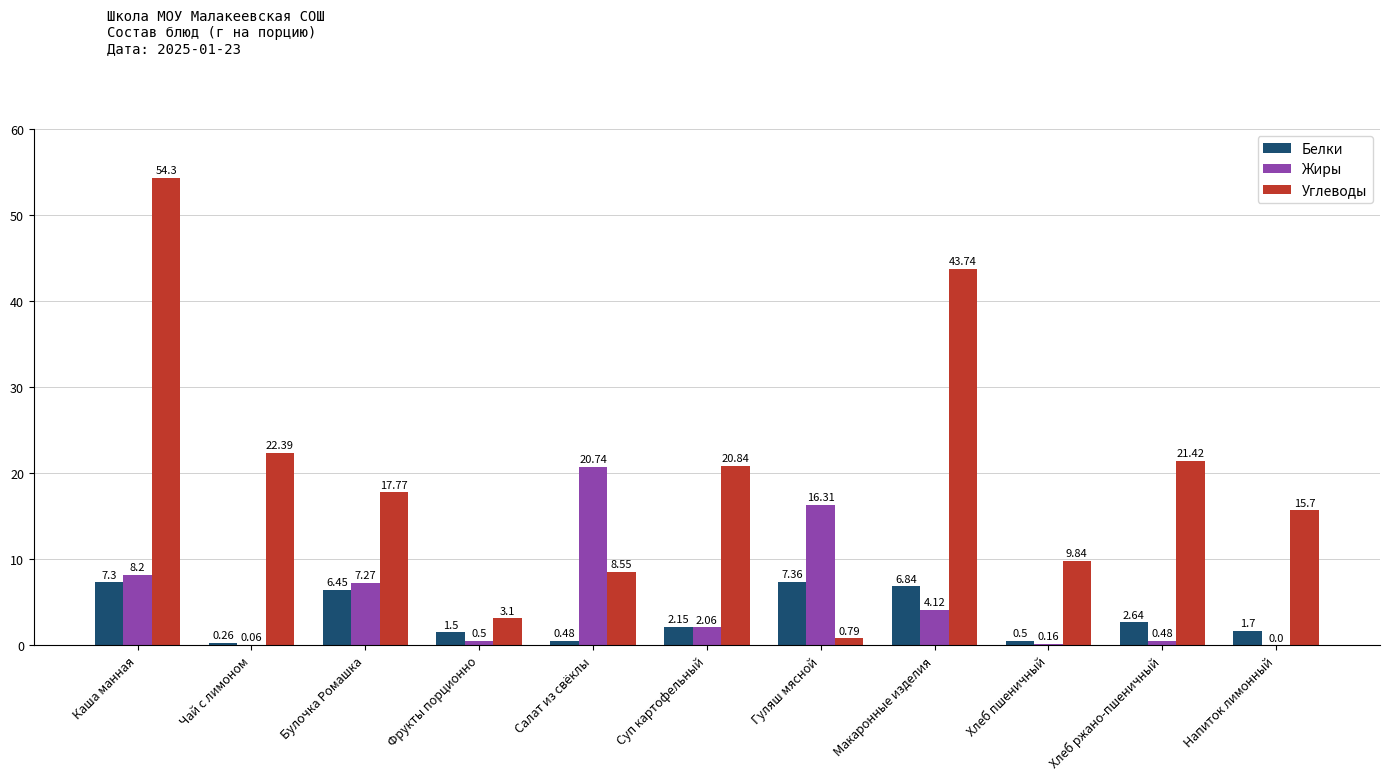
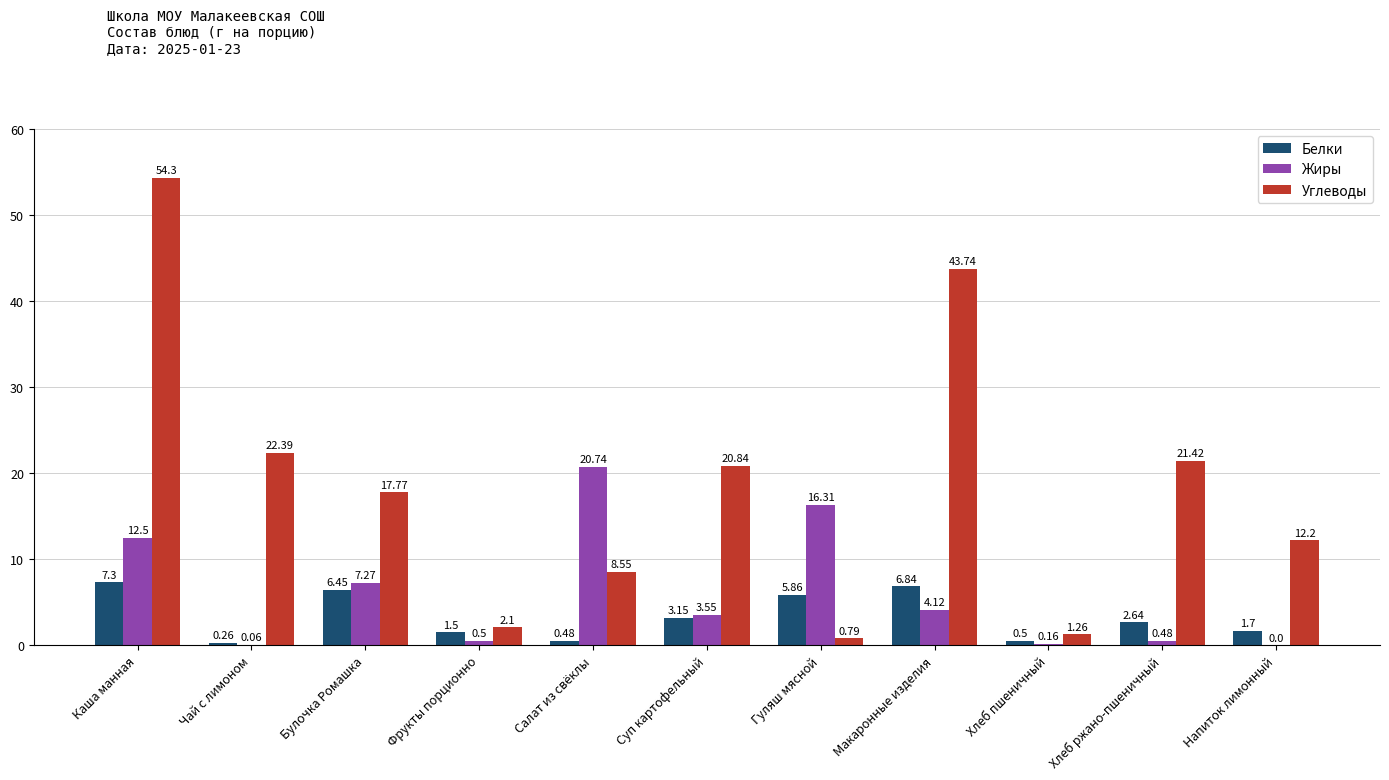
  {
    "Белки": {
      "Каша манная": 7.3,
      "Чай с лимоном": 0.26,
      "Булочка Ромашка": 6.45,
      "Фрукты порционно": 1.5,
      "Салат из свёклы": 0.48,
-     "Суп картофельный": 2.15,
-     "Гуляш мясной": 7.36,
+     "Суп картофельный": 3.15,
+     "Гуляш мясной": 5.86,
      "Макаронные изделия": 6.84,
      "Хлеб пшеничный": 0.5,
      "Хлеб ржано-пшеничный": 2.64,
      "Напиток лимонный": 1.7
    },
    "Жиры": {
-     "Каша манная": 8.2,
+     "Каша манная": 12.5,
      "Чай с лимоном": 0.06,
      "Булочка Ромашка": 7.27,
      "Фрукты порционно": 0.5,
      "Салат из свёклы": 20.74,
-     "Суп картофельный": 2.06,
+     "Суп картофельный": 3.55,
      "Гуляш мясной": 16.31,
      "Макаронные изделия": 4.12,
      "Хлеб пшеничный": 0.16,
      "Хлеб ржано-пшеничный": 0.48,
      "Напиток лимонный": 0.0
    },
    "Углеводы": {
      "Каша манная": 54.3,
      "Чай с лимоном": 22.39,
      "Булочка Ромашка": 17.77,
-     "Фрукты порционно": 3.1,
+     "Фрукты порционно": 2.1,
      "Салат из свёклы": 8.55,
      "Суп картофельный": 20.84,
      "Гуляш мясной": 0.79,
      "Макаронные изделия": 43.74,
-     "Хлеб пшеничный": 9.84,
+     "Хлеб пшеничный": 1.26,
      "Хлеб ржано-пшеничный": 21.42,
-     "Напиток лимонный": 15.7
+     "Напиток лимонный": 12.2
    }
  }
